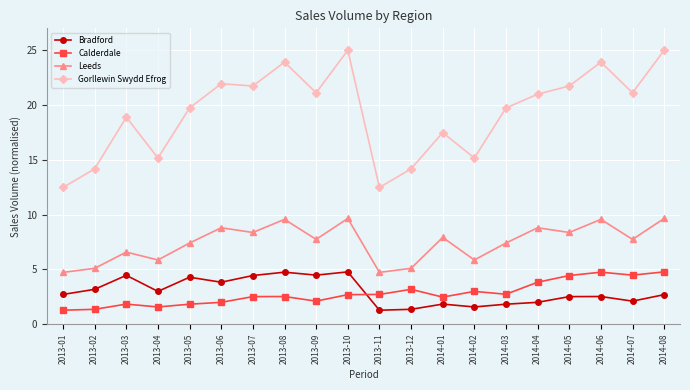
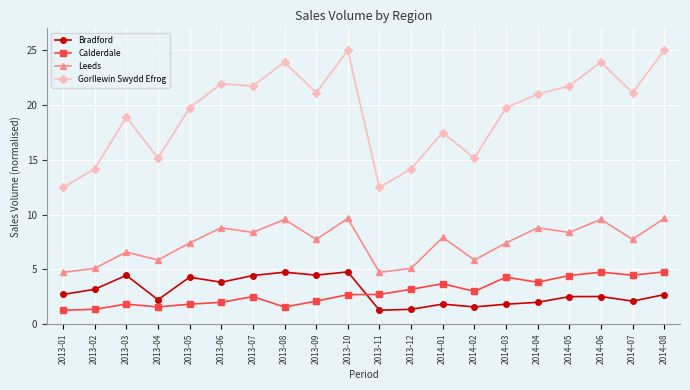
  {
    "Bradford": {
      "2013-01": 2.7,
      "2013-02": 3.2,
      "2013-03": 4.5,
-     "2013-04": 3.0,
+     "2013-04": 2.2,
      "2013-05": 4.3,
      "2013-06": 3.8,
      "2013-07": 4.4,
      "2013-08": 4.7,
      "2013-09": 4.5,
      "2013-10": 4.8,
      "2013-11": 1.3,
      "2013-12": 1.3,
      "2014-01": 1.8,
      "2014-02": 1.6,
      "2014-03": 1.8,
      "2014-04": 2.0,
      "2014-05": 2.5,
      "2014-06": 2.5,
      "2014-07": 2.1,
      "2014-08": 2.7
    },
    "Calderdale": {
      "2013-01": 1.3,
      "2013-02": 1.3,
      "2013-03": 1.8,
      "2013-04": 1.6,
      "2013-05": 1.8,
      "2013-06": 2.0,
      "2013-07": 2.5,
-     "2013-08": 2.5,
+     "2013-08": 1.6,
      "2013-09": 2.1,
      "2013-10": 2.7,
      "2013-11": 2.7,
      "2013-12": 3.2,
-     "2014-01": 2.5,
+     "2014-01": 3.7,
      "2014-02": 3.0,
-     "2014-03": 2.7,
+     "2014-03": 4.3,
      "2014-04": 3.8,
      "2014-05": 4.4,
      "2014-06": 4.7,
      "2014-07": 4.5,
      "2014-08": 4.8
    },
    "Leeds": {
      "2013-01": 4.7,
      "2013-02": 5.1,
      "2013-03": 6.6,
      "2013-04": 5.9,
      "2013-05": 7.4,
      "2013-06": 8.8,
      "2013-07": 8.4,
      "2013-08": 9.6,
      "2013-09": 7.7,
      "2013-10": 9.6,
      "2013-11": 4.7,
      "2013-12": 5.1,
      "2014-01": 7.9,
      "2014-02": 5.9,
      "2014-03": 7.4,
      "2014-04": 8.8,
      "2014-05": 8.4,
      "2014-06": 9.6,
      "2014-07": 7.7,
      "2014-08": 9.6
    },
    "Gorllewin Swydd Efrog": {
      "2013-01": 12.5,
      "2013-02": 14.2,
      "2013-03": 18.9,
      "2013-04": 15.2,
      "2013-05": 19.7,
      "2013-06": 21.9,
      "2013-07": 21.7,
      "2013-08": 23.9,
      "2013-09": 21.1,
      "2013-10": 25.0,
      "2013-11": 12.5,
      "2013-12": 14.2,
      "2014-01": 17.5,
      "2014-02": 15.2,
      "2014-03": 19.7,
      "2014-04": 21.0,
      "2014-05": 21.7,
      "2014-06": 23.9,
      "2014-07": 21.1,
      "2014-08": 25.0
    }
  }
